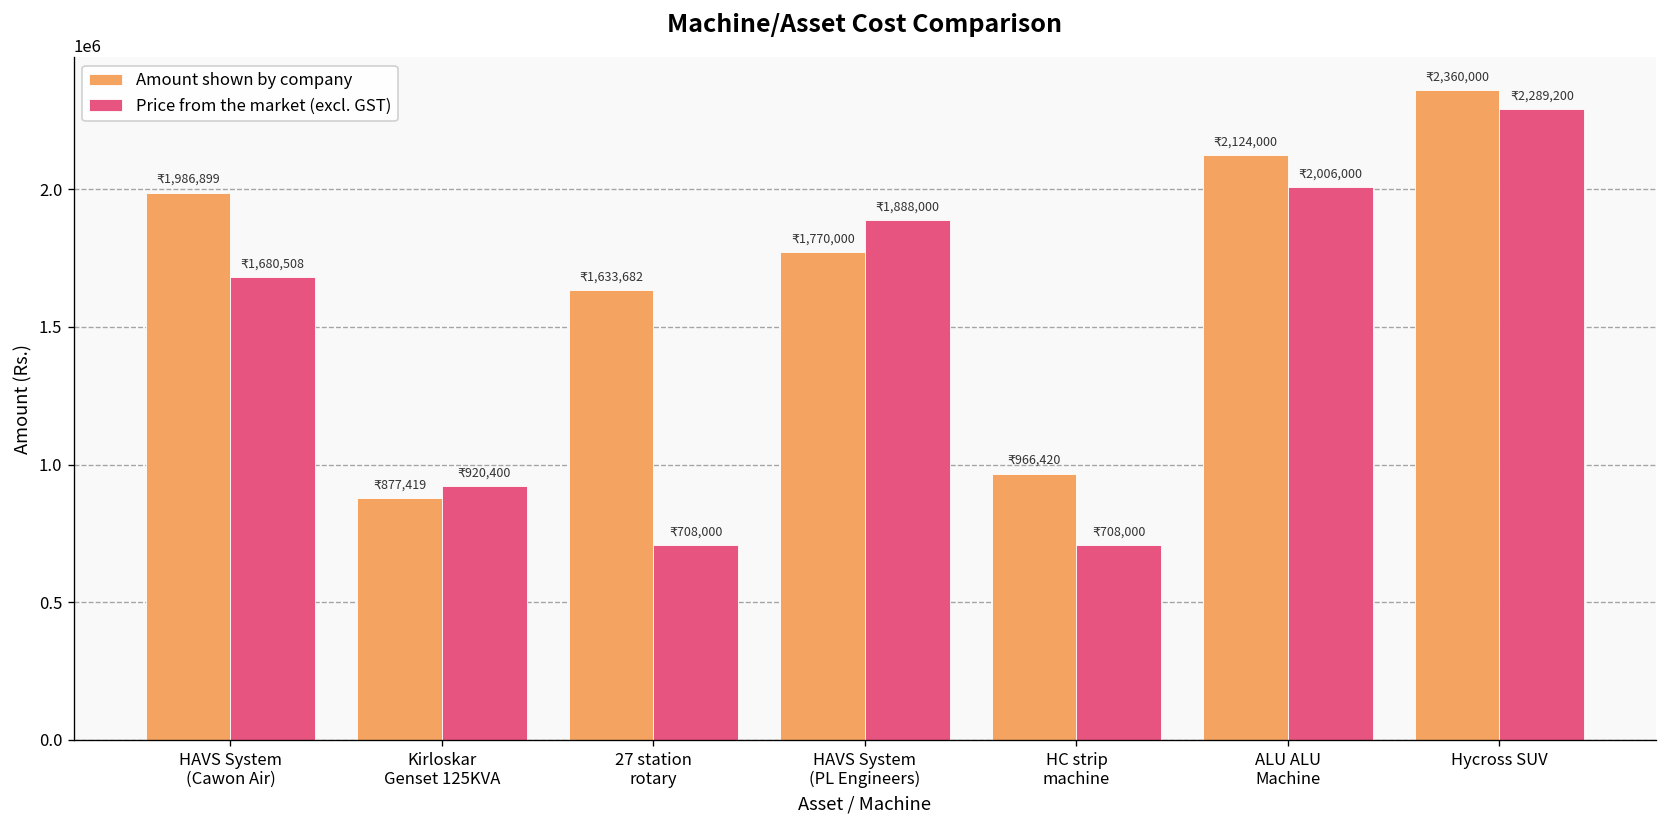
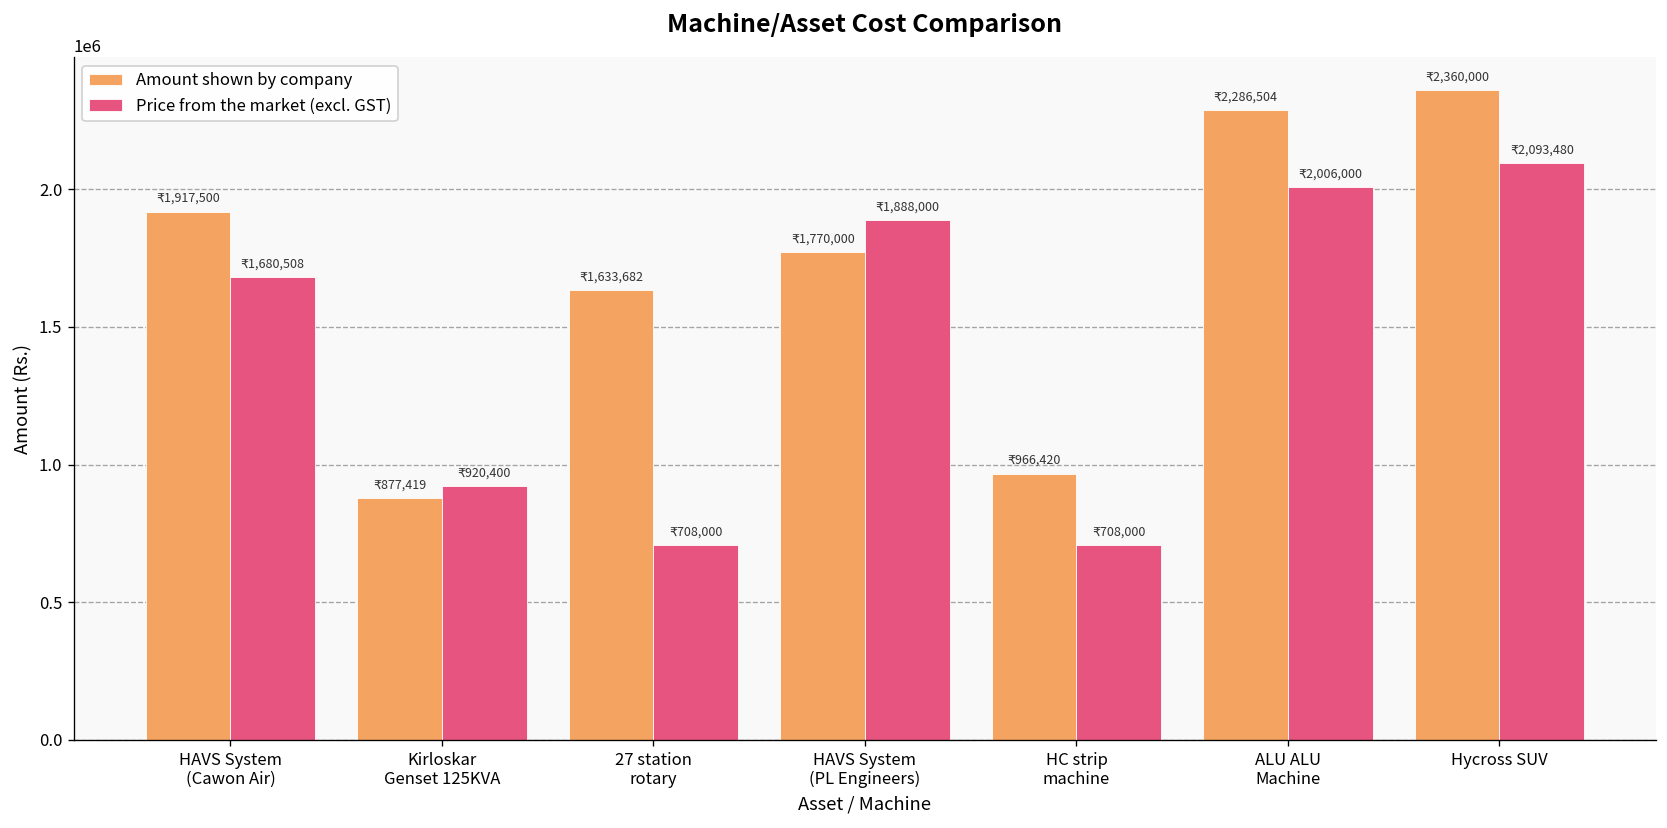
  {
    "Amount shown by company": {
-     "HAVS System (Cawon Air)": "1,986,899",
+     "HAVS System (Cawon Air)": "1,917,500",
      "Kirloskar Genset 125KVA": "877,419",
      "27 station rotary": "1,633,682",
      "HAVS System (PL Engineers)": "1,770,000",
      "HC strip machine": "966,420",
-     "ALU ALU Machine": "2,124,000",
+     "ALU ALU Machine": "2,286,504",
      "Hycross SUV": "2,360,000"
    },
    "Price from the market (excl. GST)": {
      "HAVS System (Cawon Air)": "1,680,508",
      "Kirloskar Genset 125KVA": "920,400",
      "27 station rotary": "708,000",
      "HAVS System (PL Engineers)": "1,888,000",
      "HC strip machine": "708,000",
      "ALU ALU Machine": "2,006,000",
-     "Hycross SUV": "2,289,200"
+     "Hycross SUV": "2,093,480"
    }
  }
